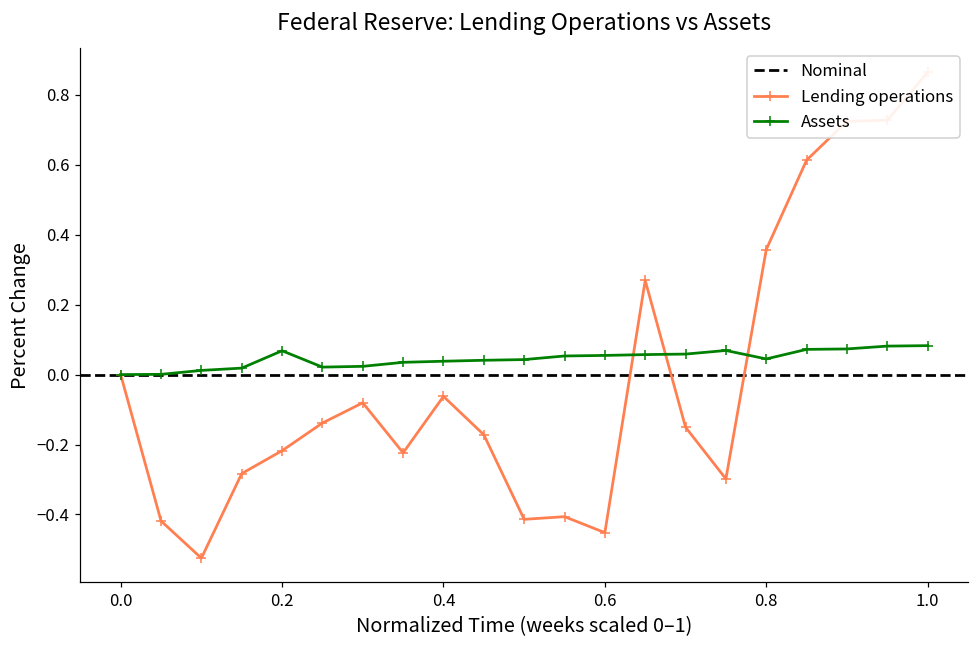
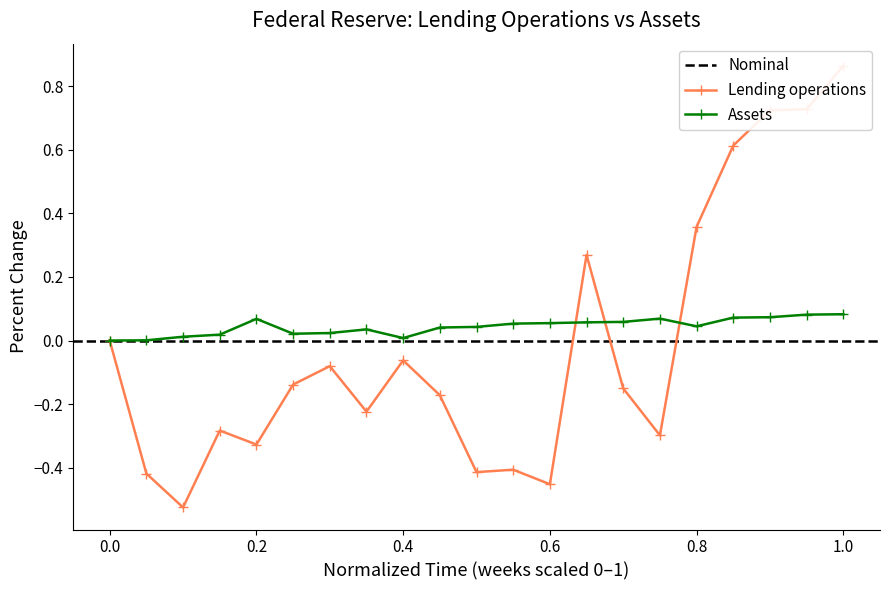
  {
    "Lending operations": {
-     "0.2": -0.22,
+     "0.2": -0.33,
      "0.4": -0.06,
      "0.6": -0.45,
      "0.8": 0.36
    },
    "Assets": {
      "0.2": 0.07,
-     "0.4": 0.04,
+     "0.4": 0.01,
      "0.6": 0.05,
      "0.8": 0.04,
      "1.0": 0.08
    }
  }
